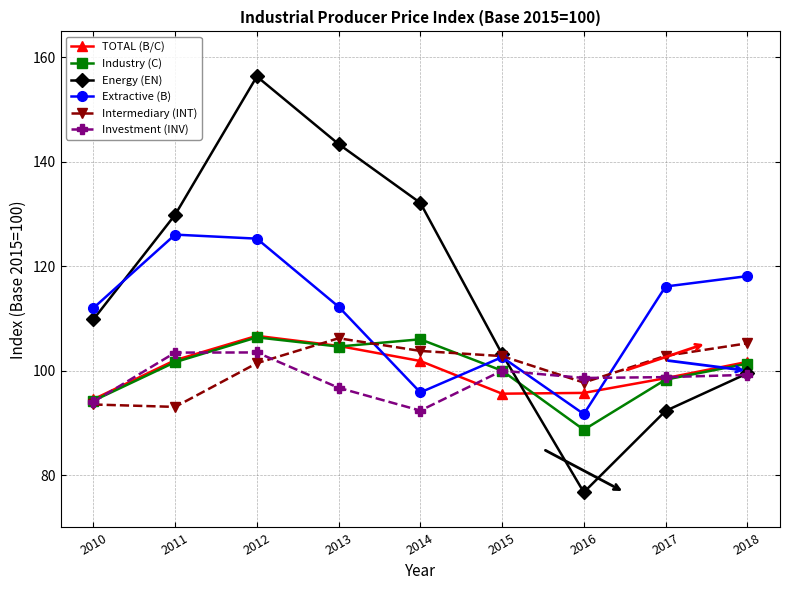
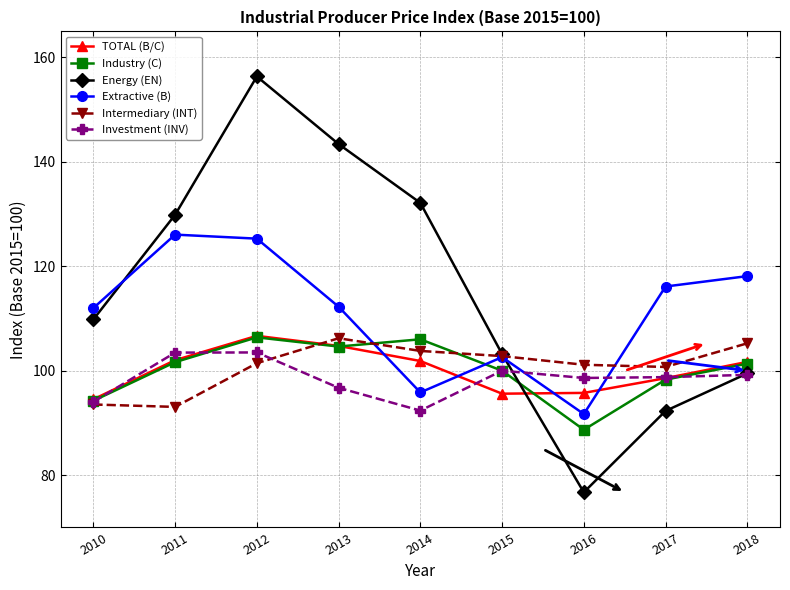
  {
    "TOTAL (B/C)": {
      "2014": 102,
      "2015": 96,
      "2016": 96
    },
    "Industry (C)": {
      "2014": 106,
      "2016": 89
    },
    "Energy (EN)": {
      "2010": 110,
      "2011": 130,
      "2012": 156,
      "2013": 143,
      "2014": 132,
      "2016": 77,
      "2017": 92
    },
    "Extractive (B)": {
      "2010": 112,
      "2011": 126,
      "2012": 125,
      "2013": 112,
      "2014": 96,
      "2016": 92,
      "2017": 116,
      "2018": 118
    },
    "Intermediary (INT)": {
      "2010": 94,
      "2011": 93,
      "2012": 101,
      "2013": 106,
      "2014": 104,
-     "2016": 98,
-     "2017": 103,
+     "2016": 101,
+     "2017": 101,
      "2018": 105
    },
    "Investment (INV)": {
      "2011": 103,
      "2012": 104,
      "2013": 97,
      "2014": 92,
      "2016": 99
    }
  }
